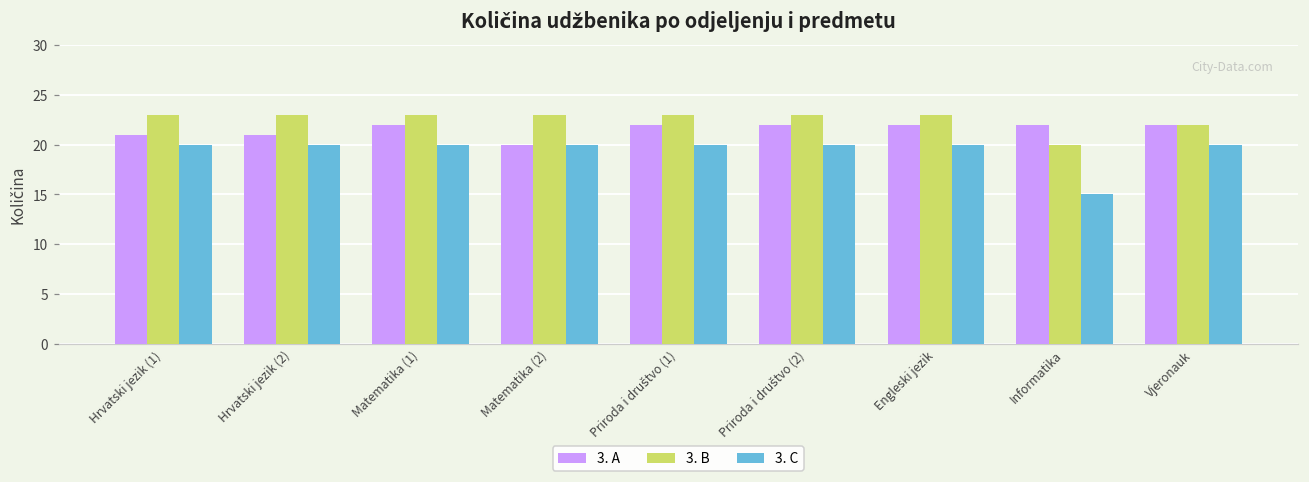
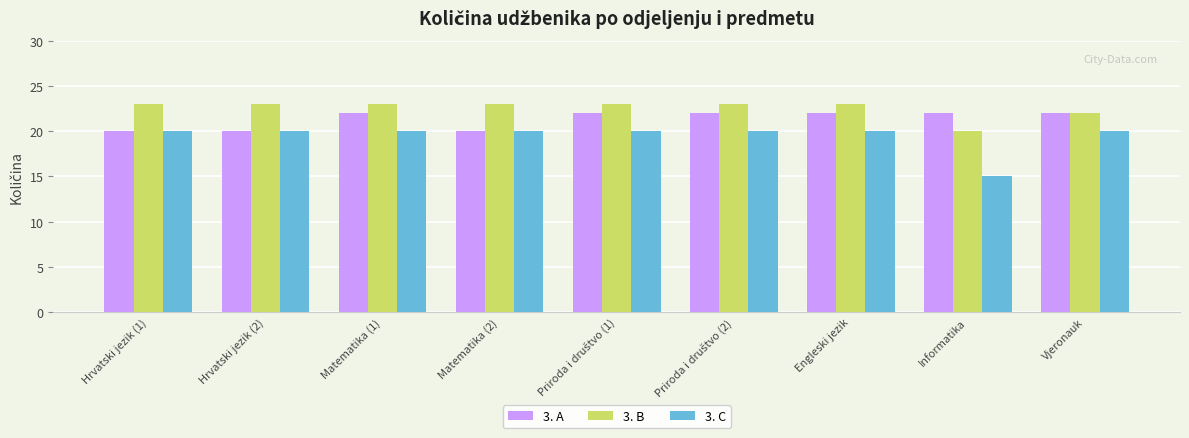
  {
    "3. A": {
-     "Hrvatski jezik (1)": 21,
-     "Hrvatski jezik (2)": 21,
+     "Hrvatski jezik (1)": 20,
+     "Hrvatski jezik (2)": 20,
      "Matematika (1)": 22,
      "Matematika (2)": 20,
      "Priroda i društvo (1)": 22,
      "Priroda i društvo (2)": 22,
      "Engleski jezik": 22,
      "Informatika": 22,
      "Vjeronauk": 22
    },
    "3. B": {
      "Hrvatski jezik (1)": 23,
      "Hrvatski jezik (2)": 23,
      "Matematika (1)": 23,
      "Matematika (2)": 23,
      "Priroda i društvo (1)": 23,
      "Priroda i društvo (2)": 23,
      "Engleski jezik": 23,
      "Informatika": 20,
      "Vjeronauk": 22
    },
    "3. C": {
      "Hrvatski jezik (1)": 20,
      "Hrvatski jezik (2)": 20,
      "Matematika (1)": 20,
      "Matematika (2)": 20,
      "Priroda i društvo (1)": 20,
      "Priroda i društvo (2)": 20,
      "Engleski jezik": 20,
      "Informatika": 15,
      "Vjeronauk": 20
    }
  }
